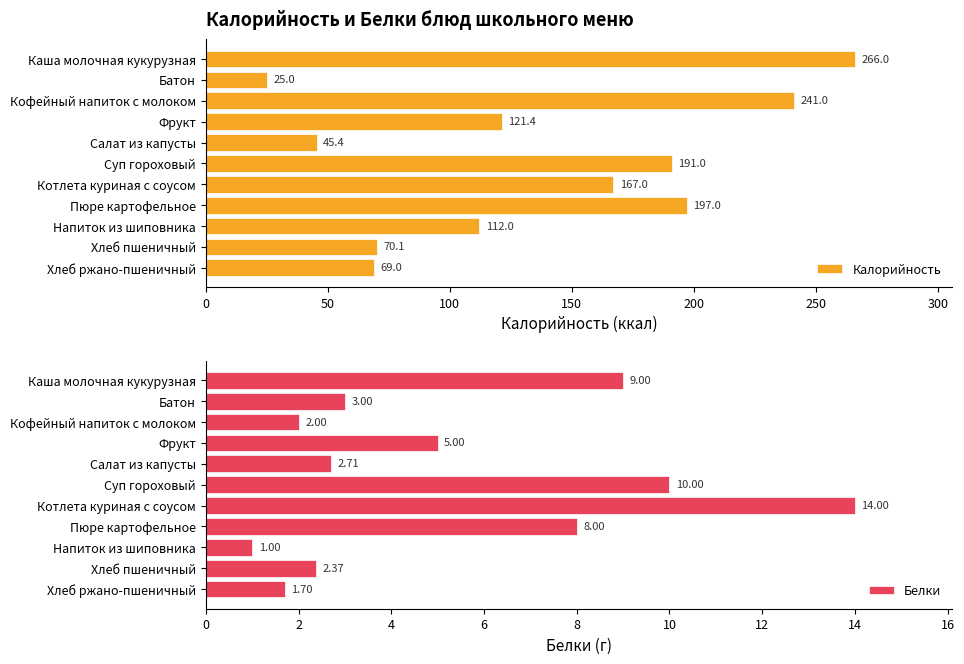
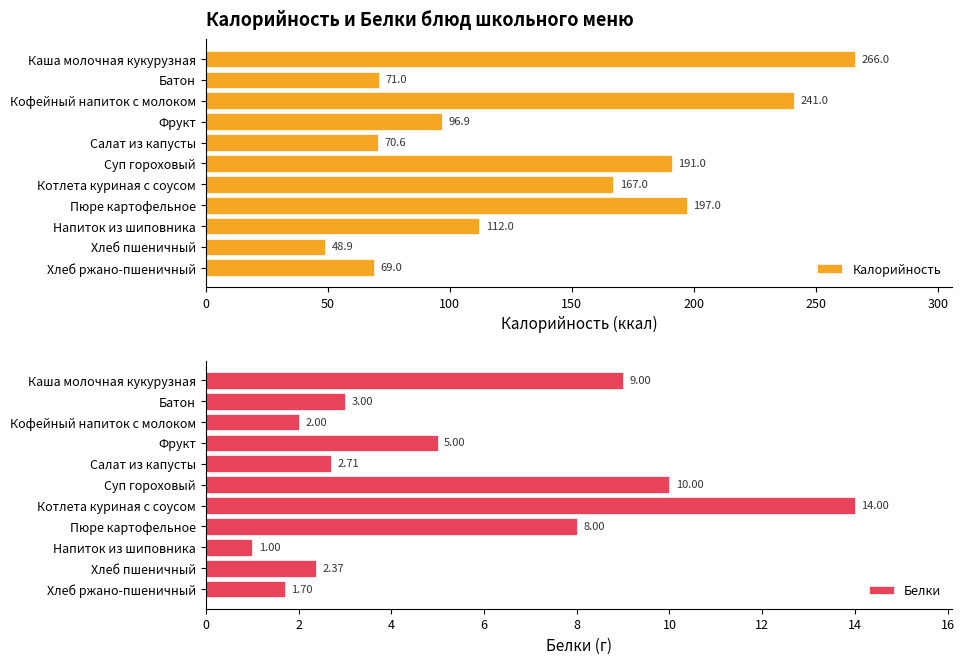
  {
    "Калорийность и Белки блюд школьного меню": {
      "Каша молочная кукурузная": 266.0,
-     "Батон": 25.0,
+     "Батон": 71.0,
      "Кофейный напиток с молоком": 241.0,
-     "Фрукт": 121.4,
-     "Салат из капусты": 45.4,
+     "Фрукт": 96.9,
+     "Салат из капусты": 70.6,
      "Суп гороховый": 191.0,
      "Котлета куриная с соусом": 167.0,
      "Пюре картофельное": 197.0,
      "Напиток из шиповника": 112.0,
-     "Хлеб пшеничный": 70.1,
+     "Хлеб пшеничный": 48.9,
      "Хлеб ржано-пшеничный": 69.0
    }
  }
